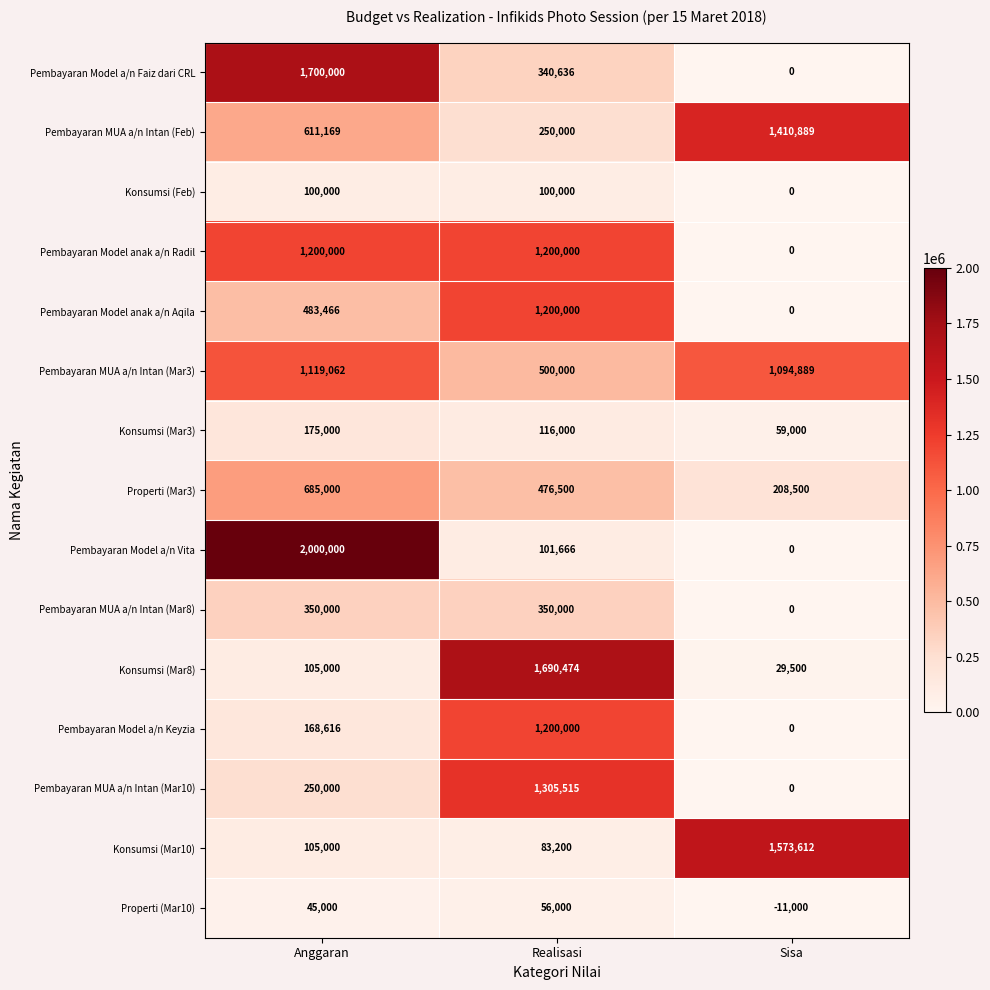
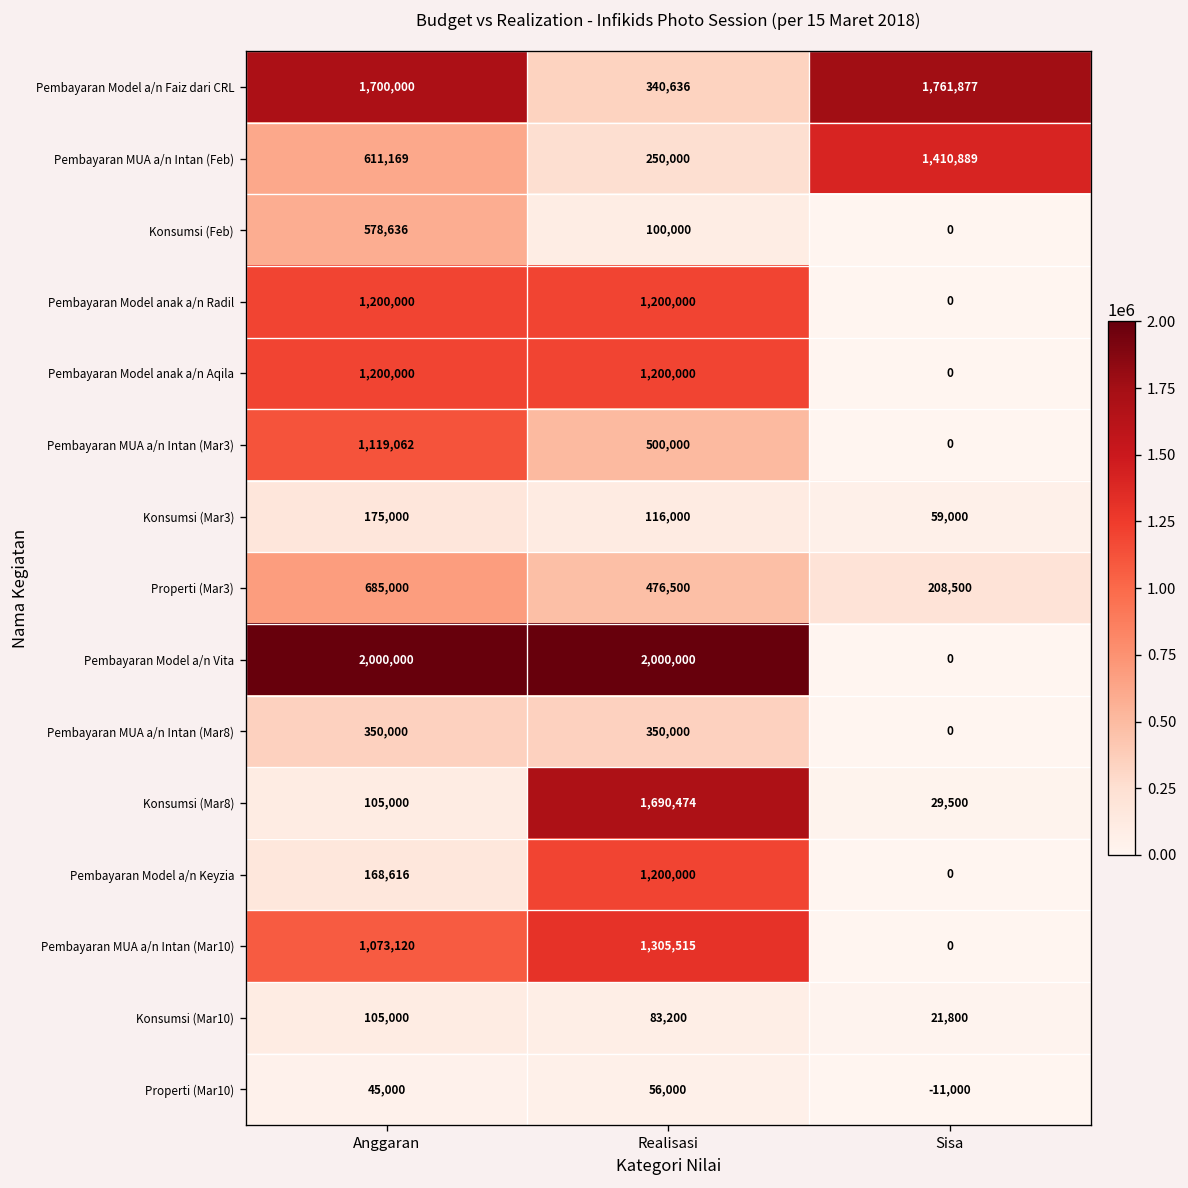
  {
    "Pembayaran Model a/n Faiz dari CRL": {
      "Anggaran": "1,700,000",
      "Realisasi": "340,636",
-     "Sisa": "0"
+     "Sisa": "1,761,877"
    },
    "Pembayaran MUA a/n Intan (Feb)": {
      "Anggaran": "611,169",
      "Realisasi": "250,000",
      "Sisa": "1,410,889"
    },
    "Konsumsi (Feb)": {
-     "Anggaran": "100,000",
+     "Anggaran": "578,636",
      "Realisasi": "100,000",
      "Sisa": "0"
    },
    "Pembayaran Model anak a/n Radil": {
      "Anggaran": "1,200,000",
      "Realisasi": "1,200,000",
      "Sisa": "0"
    },
    "Pembayaran Model anak a/n Aqila": {
-     "Anggaran": "483,466",
+     "Anggaran": "1,200,000",
      "Realisasi": "1,200,000",
      "Sisa": "0"
    },
    "Pembayaran MUA a/n Intan (Mar3)": {
      "Anggaran": "1,119,062",
      "Realisasi": "500,000",
-     "Sisa": "1,094,889"
+     "Sisa": "0"
    },
    "Konsumsi (Mar3)": {
      "Anggaran": "175,000",
      "Realisasi": "116,000",
      "Sisa": "59,000"
    },
    "Properti (Mar3)": {
      "Anggaran": "685,000",
      "Realisasi": "476,500",
      "Sisa": "208,500"
    },
    "Pembayaran Model a/n Vita": {
      "Anggaran": "2,000,000",
-     "Realisasi": "101,666",
+     "Realisasi": "2,000,000",
      "Sisa": "0"
    },
    "Pembayaran MUA a/n Intan (Mar8)": {
      "Anggaran": "350,000",
      "Realisasi": "350,000",
      "Sisa": "0"
    },
    "Konsumsi (Mar8)": {
      "Anggaran": "105,000",
      "Realisasi": "1,690,474",
      "Sisa": "29,500"
    },
    "Pembayaran Model a/n Keyzia": {
      "Anggaran": "168,616",
      "Realisasi": "1,200,000",
      "Sisa": "0"
    },
    "Pembayaran MUA a/n Intan (Mar10)": {
-     "Anggaran": "250,000",
+     "Anggaran": "1,073,120",
      "Realisasi": "1,305,515",
      "Sisa": "0"
    },
    "Konsumsi (Mar10)": {
      "Anggaran": "105,000",
      "Realisasi": "83,200",
-     "Sisa": "1,573,612"
+     "Sisa": "21,800"
    },
    "Properti (Mar10)": {
      "Anggaran": "45,000",
      "Realisasi": "56,000",
      "Sisa": "-11,000"
    }
  }
